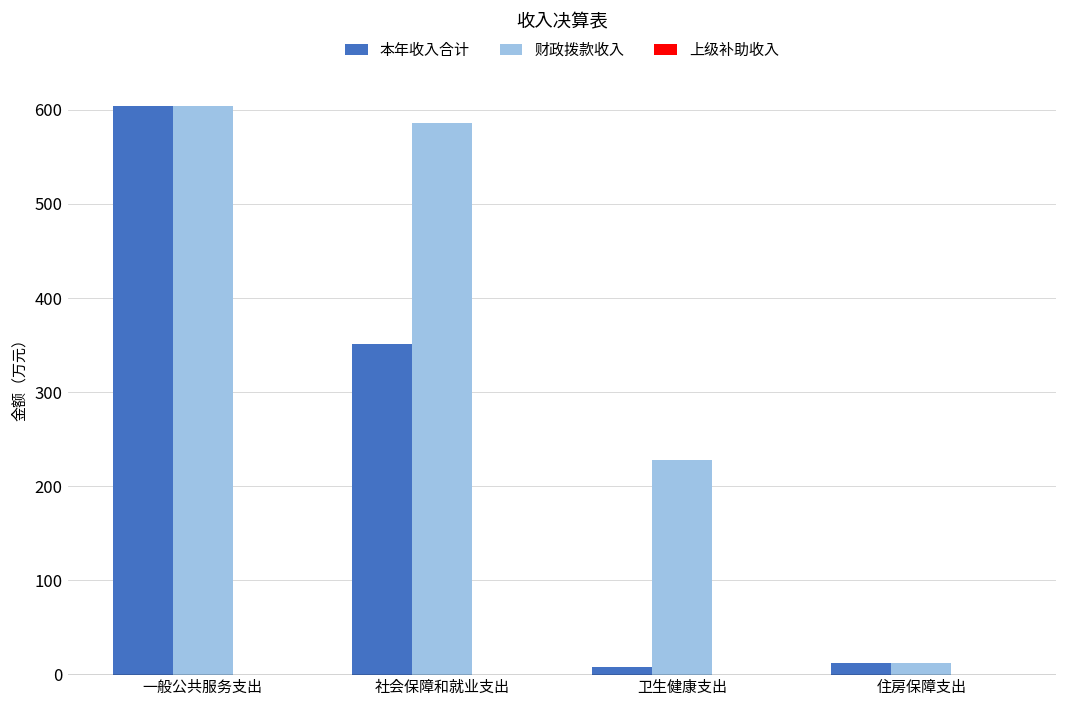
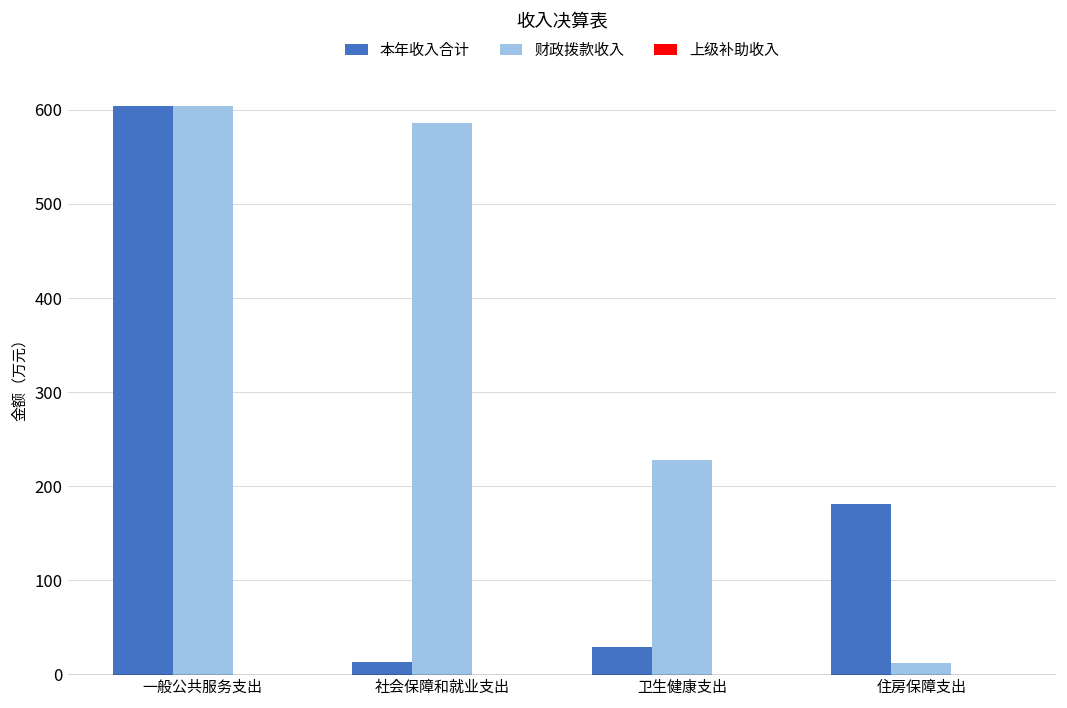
  {
    "本年收入合计": {
      "一般公共服务支出": 600,
-     "社会保障和就业支出": 350,
-     "卫生健康支出": 10,
-     "住房保障支出": 10
+     "社会保障和就业支出": 10,
+     "卫生健康支出": 30,
+     "住房保障支出": 180
    },
    "财政拨款收入": {
      "一般公共服务支出": 600,
      "社会保障和就业支出": 590,
      "卫生健康支出": 230,
      "住房保障支出": 10
    },
    "上级补助收入": {
      "一般公共服务支出": 0,
      "社会保障和就业支出": 0,
      "卫生健康支出": 0,
      "住房保障支出": 0
    }
  }
